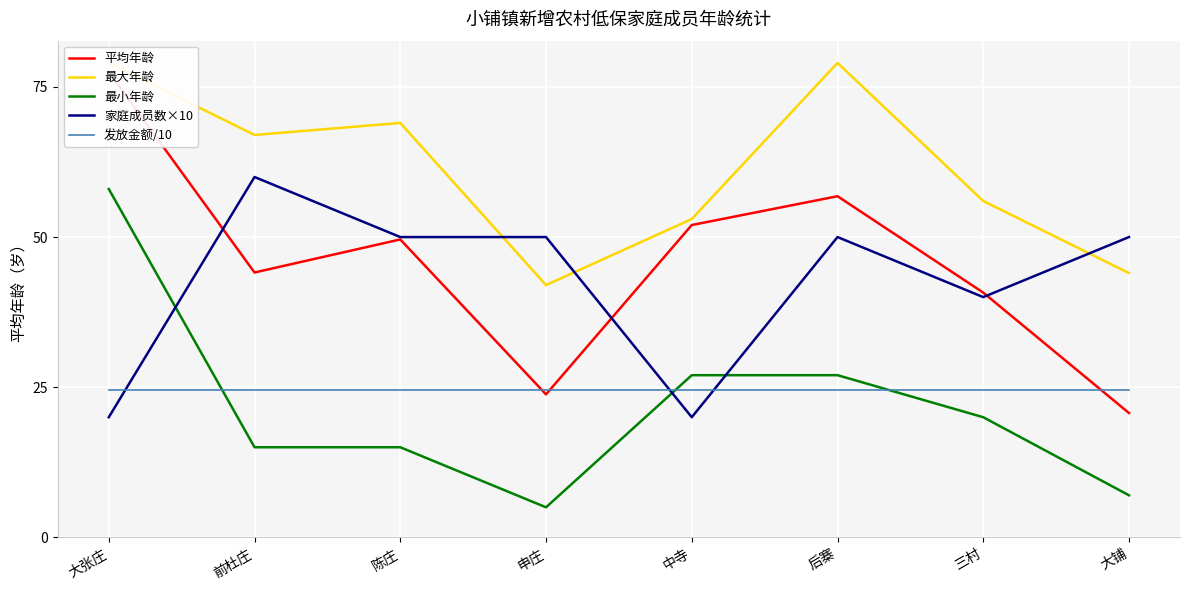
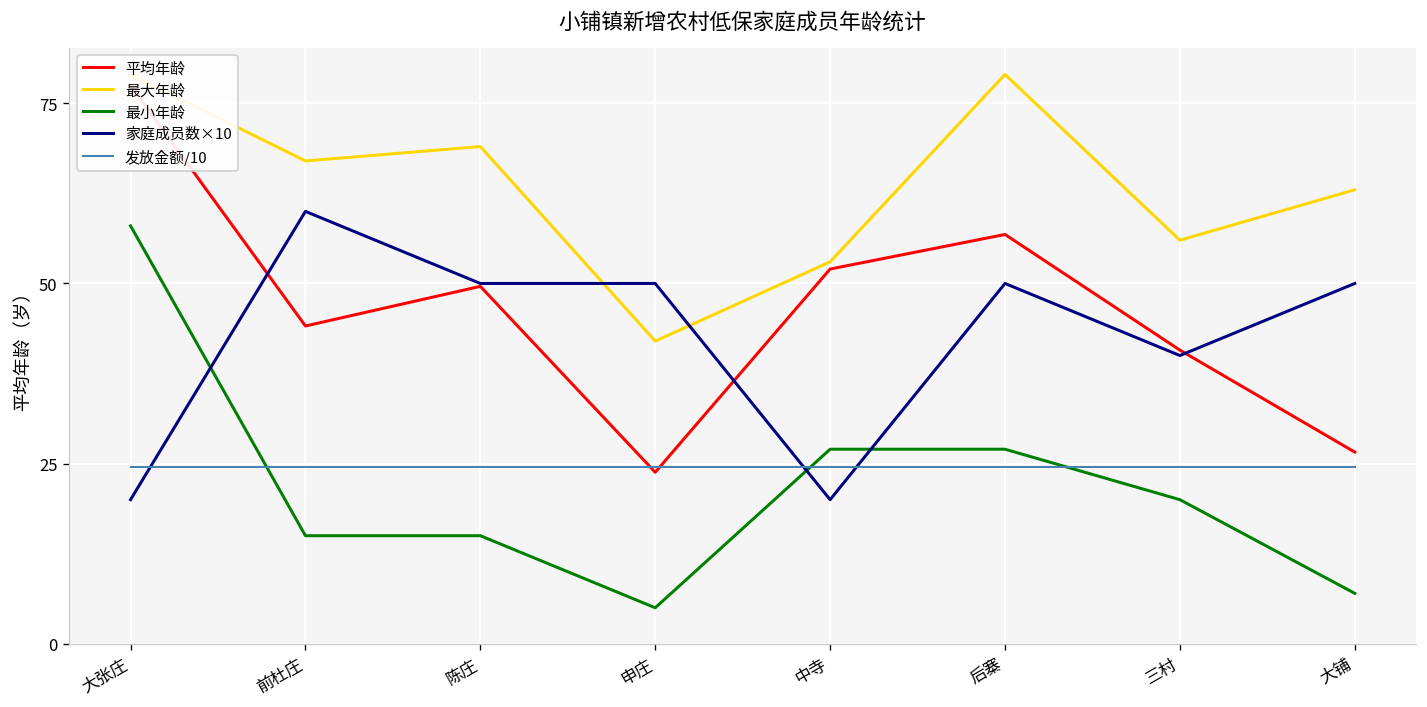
  {
    "平均年龄": {
      "前杜庄": 44,
      "申庄": 24,
      "中寺": 52,
      "后寨": 57,
      "三村": 41,
-     "大铺": 21
+     "大铺": 27
    },
    "最大年龄": {
      "前杜庄": 67,
      "陈庄": 69,
      "申庄": 42,
      "中寺": 53,
      "后寨": 79,
      "三村": 56,
-     "大铺": 44
+     "大铺": 63
    },
    "最小年龄": {
      "大张庄": 58,
      "前杜庄": 15,
      "陈庄": 15,
      "申庄": 5,
      "中寺": 27,
      "后寨": 27,
      "三村": 20,
      "大铺": 7
    },
    "家庭成员数×10": {
      "大张庄": 20,
      "前杜庄": 60,
      "申庄": 50,
      "中寺": 20,
      "后寨": 50,
      "三村": 40,
      "大铺": 50
    },
    "发放金额/10": {
      "大张庄": 25,
      "前杜庄": 25,
      "陈庄": 25,
      "申庄": 25,
      "中寺": 25,
      "后寨": 25,
      "三村": 25,
      "大铺": 25
    }
  }
